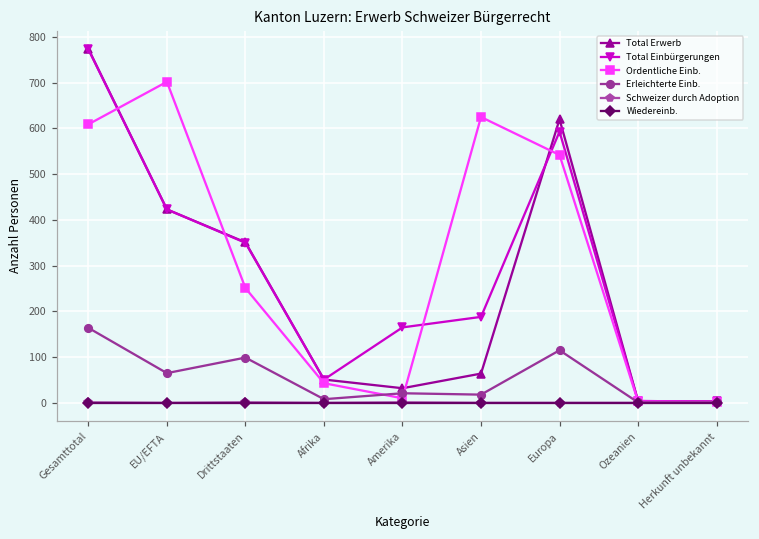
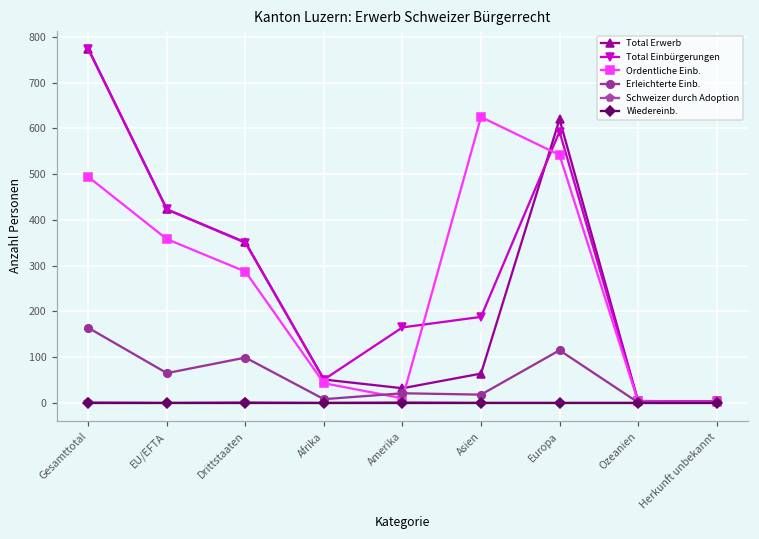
  {
    "Total Einbürgerungen": {
      "Amerika": 170,
      "Asien": 190,
      "Europa": 590
    },
    "Ordentliche Einb.": {
-     "Gesamttotal": 610,
-     "EU/EFTA": 700,
-     "Drittstaaten": 250,
+     "Gesamttotal": 490,
+     "EU/EFTA": 360,
+     "Drittstaaten": 290,
      "Afrika": 40,
      "Amerika": 10,
      "Asien": 630,
      "Europa": 540
    },
    "Wiedereinb.": {
      "Gesamttotal": 0,
      "EU/EFTA": 0,
      "Drittstaaten": 0,
      "Afrika": 0,
      "Amerika": 0,
      "Asien": 0,
      "Europa": 0
    }
  }
